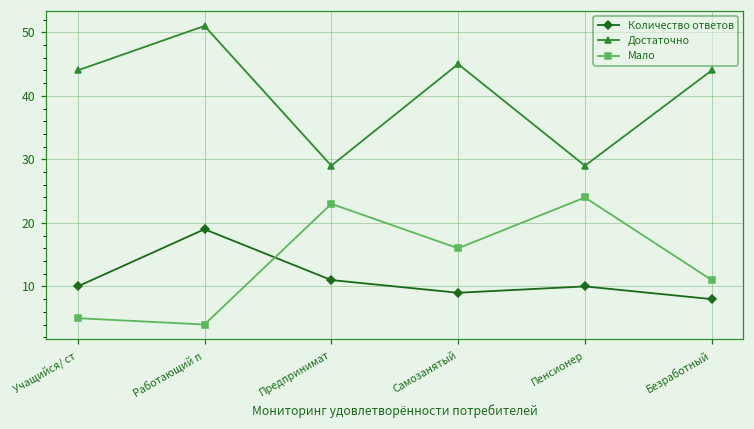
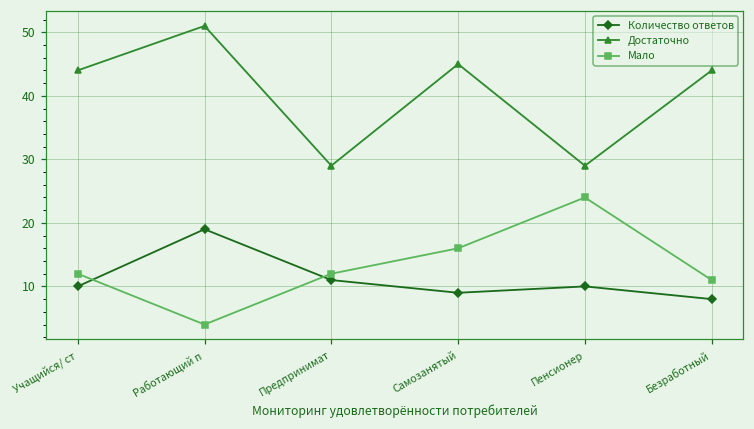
  {
    "Мало": {
-     "Учащийся/ ст": 5,
+     "Учащийся/ ст": 12,
      "Работающий п": 4,
-     "Предпринимат": 23,
+     "Предпринимат": 12,
      "Самозанятый": 16,
      "Пенсионер": 24,
      "Безработный": 11
    }
  }
